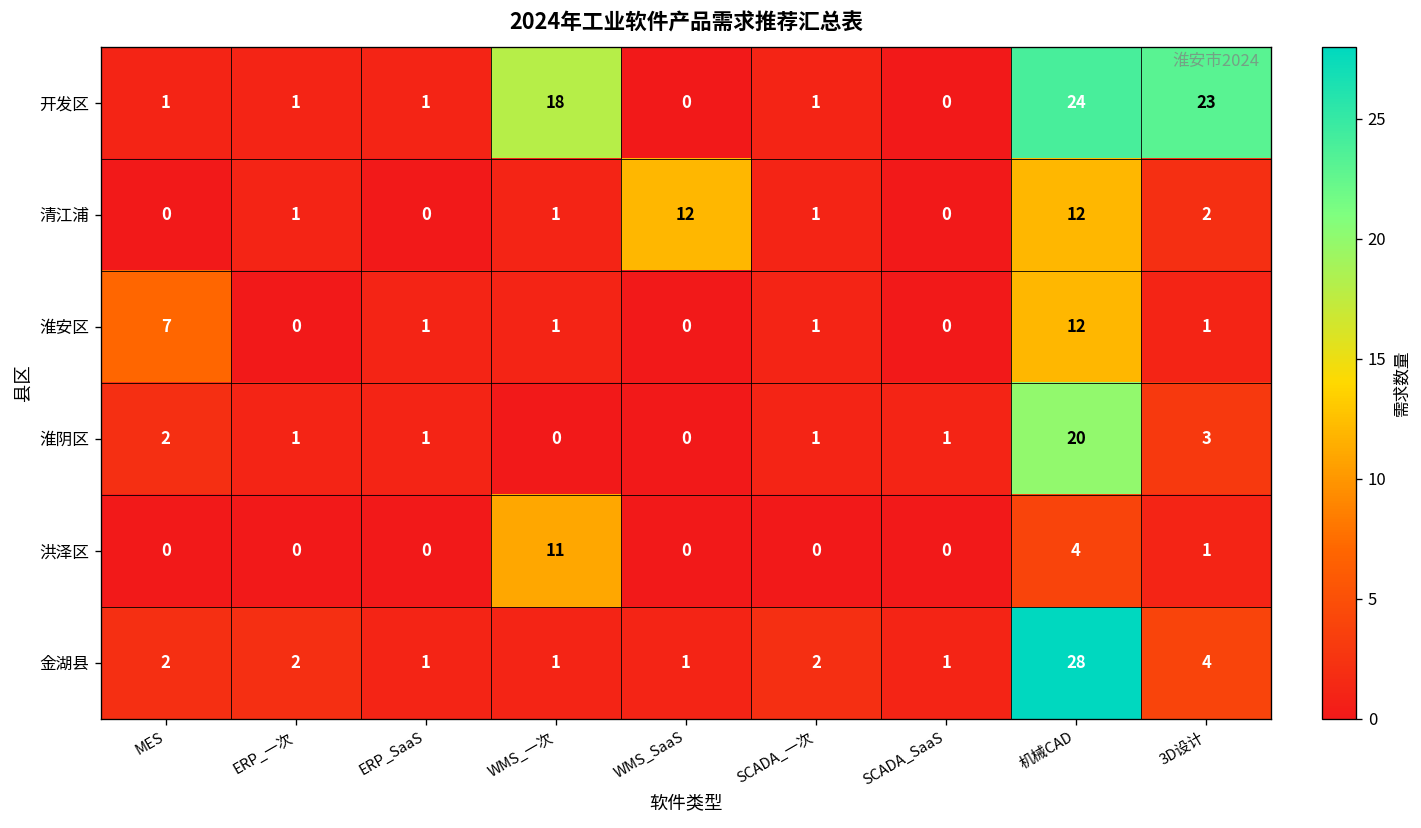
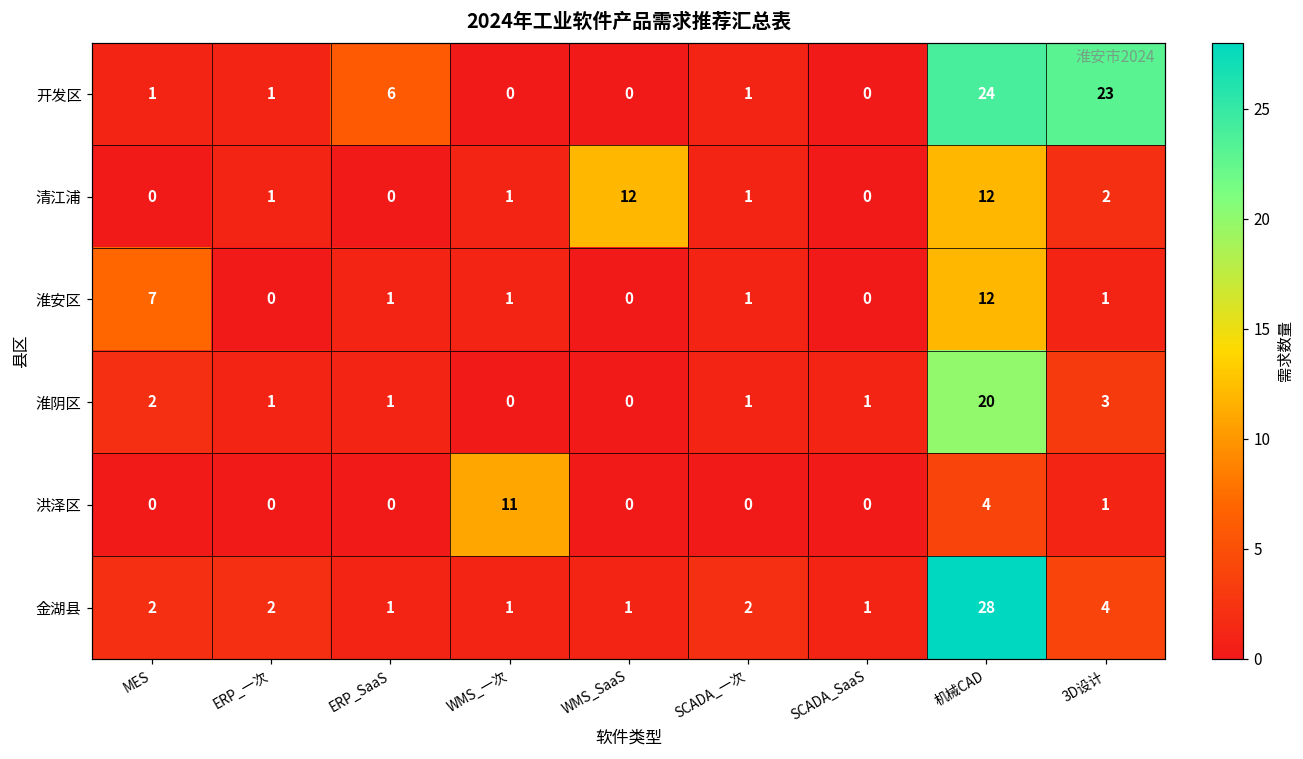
  {
    "开发区": {
      "MES": 1,
      "ERP_一次": 1,
-     "ERP_SaaS": 1,
-     "WMS_一次": 18,
+     "ERP_SaaS": 6,
+     "WMS_一次": 0,
      "WMS_SaaS": 0,
      "SCADA_一次": 1,
      "SCADA_SaaS": 0,
      "机械CAD": 24
    },
    "清江浦": {
      "MES": 0,
      "ERP_一次": 1,
      "ERP_SaaS": 0,
      "WMS_一次": 1,
      "WMS_SaaS": 12,
      "SCADA_一次": 1,
      "SCADA_SaaS": 0,
      "机械CAD": 12,
      "3D设计": 2
    },
    "淮安区": {
      "MES": 7,
      "ERP_一次": 0,
      "ERP_SaaS": 1,
      "WMS_一次": 1,
      "WMS_SaaS": 0,
      "SCADA_一次": 1,
      "SCADA_SaaS": 0,
      "机械CAD": 12,
      "3D设计": 1
    },
    "淮阴区": {
      "MES": 2,
      "ERP_一次": 1,
      "ERP_SaaS": 1,
      "WMS_一次": 0,
      "WMS_SaaS": 0,
      "SCADA_一次": 1,
      "SCADA_SaaS": 1,
      "机械CAD": 20,
      "3D设计": 3
    },
    "洪泽区": {
      "MES": 0,
      "ERP_一次": 0,
      "ERP_SaaS": 0,
      "WMS_一次": 11,
      "WMS_SaaS": 0,
      "SCADA_一次": 0,
      "SCADA_SaaS": 0,
      "机械CAD": 4,
      "3D设计": 1
    },
    "金湖县": {
      "MES": 2,
      "ERP_一次": 2,
      "ERP_SaaS": 1,
      "WMS_一次": 1,
      "WMS_SaaS": 1,
      "SCADA_一次": 2,
      "SCADA_SaaS": 1,
      "机械CAD": 28,
      "3D设计": 4
    }
  }
